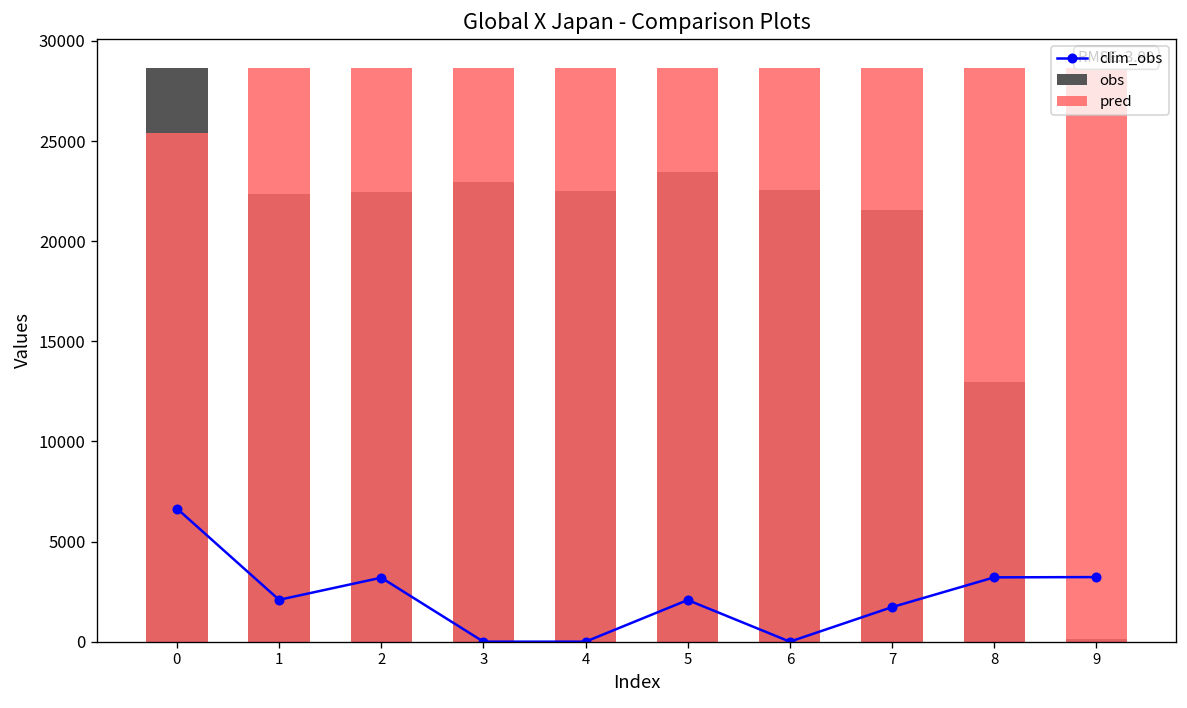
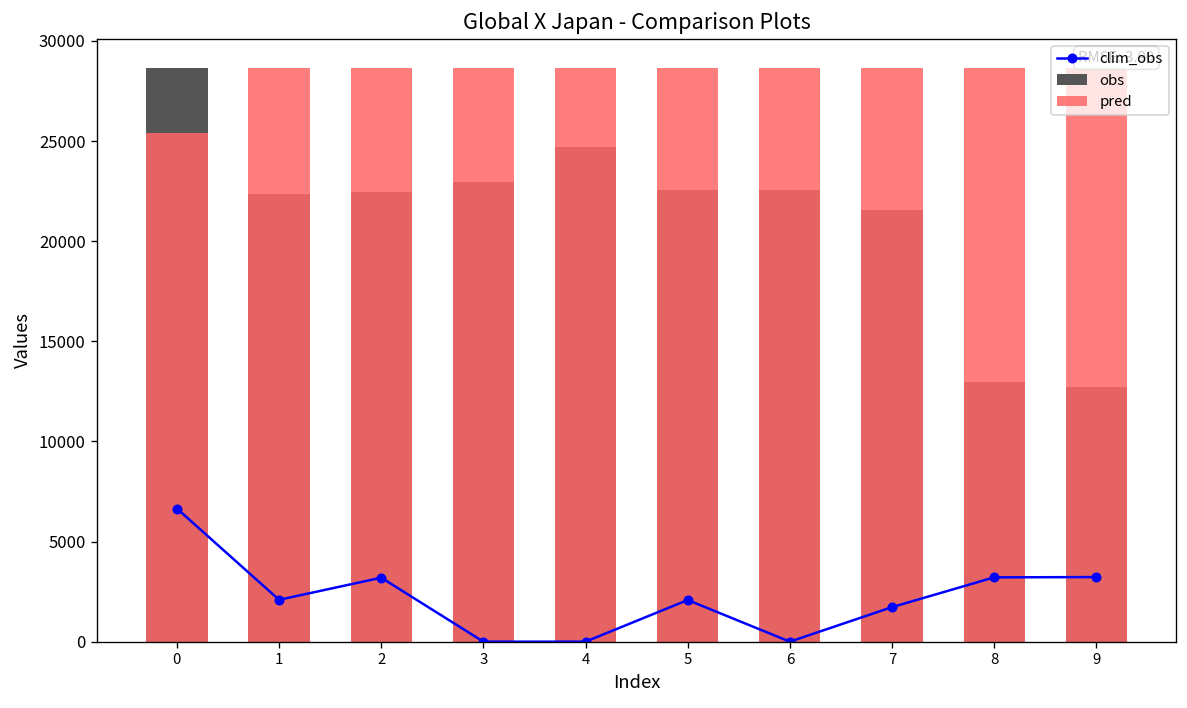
  {
    "clim_obs": {
      "0": 6600,
      "1": 2100,
      "2": 3200,
      "3": 0,
      "4": 0,
      "5": 2100,
      "6": 0,
      "7": 1700,
      "8": 3200,
      "9": 3200
    },
    "obs": {
      "0": 28700,
-     "4": 22500,
-     "5": 23500,
-     "9": 100
+     "4": 24700,
+     "5": 22500,
+     "9": 12700
    },
    "pred": {
      "1": 28700,
      "2": 28700,
      "3": 28700,
      "4": 28700,
      "5": 28700,
      "6": 28600,
      "7": 28700,
      "8": 28700
    }
  }
